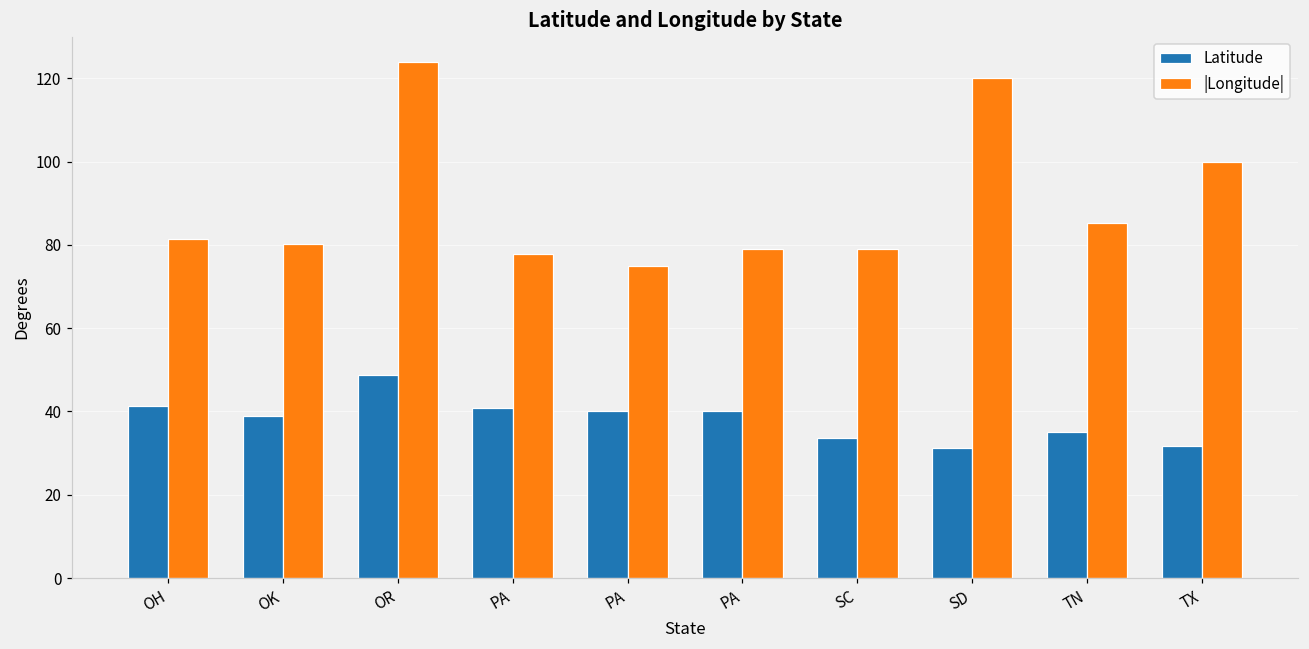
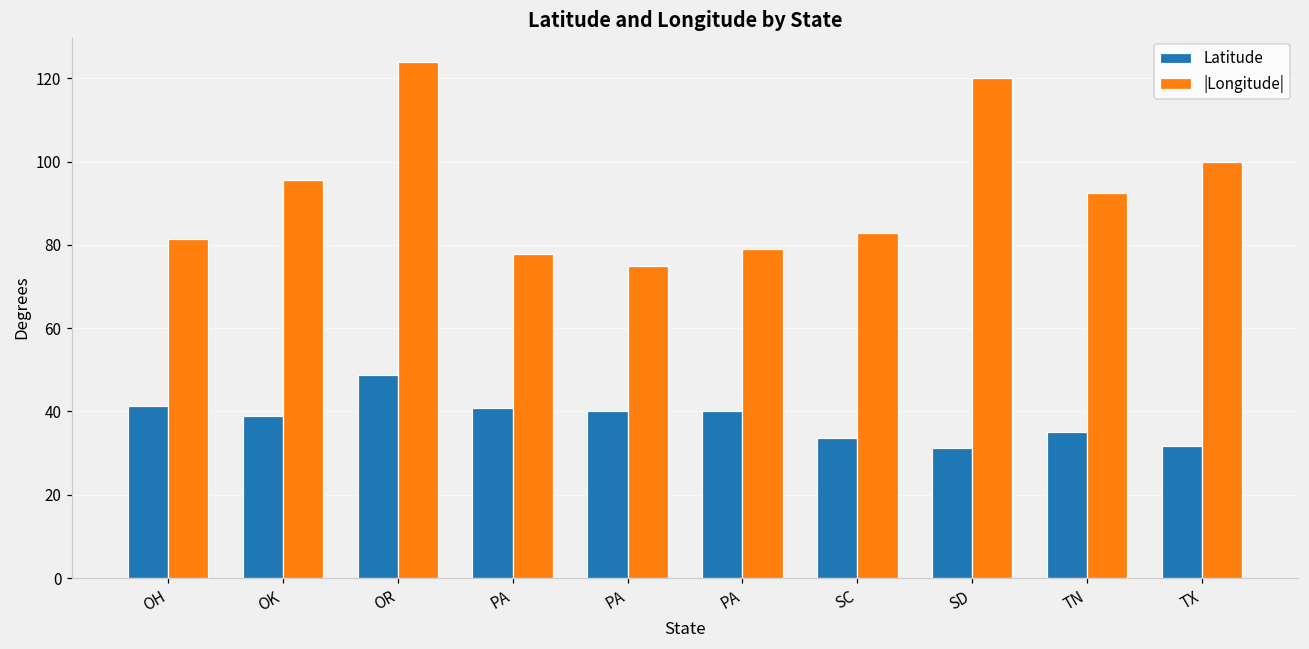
  {
    "Latitude": {
      "OH": 41,
      "OK": 39,
      "OR": 49,
      "SC": 34,
      "SD": 31,
      "TN": 35,
      "TX": 32
    },
    "|Longitude|": {
      "OH": 81,
-     "OK": 80,
+     "OK": 96,
      "OR": 124,
-     "SC": 79,
+     "SC": 83,
      "SD": 120,
-     "TN": 85,
+     "TN": 93,
      "TX": 100
    }
  }
